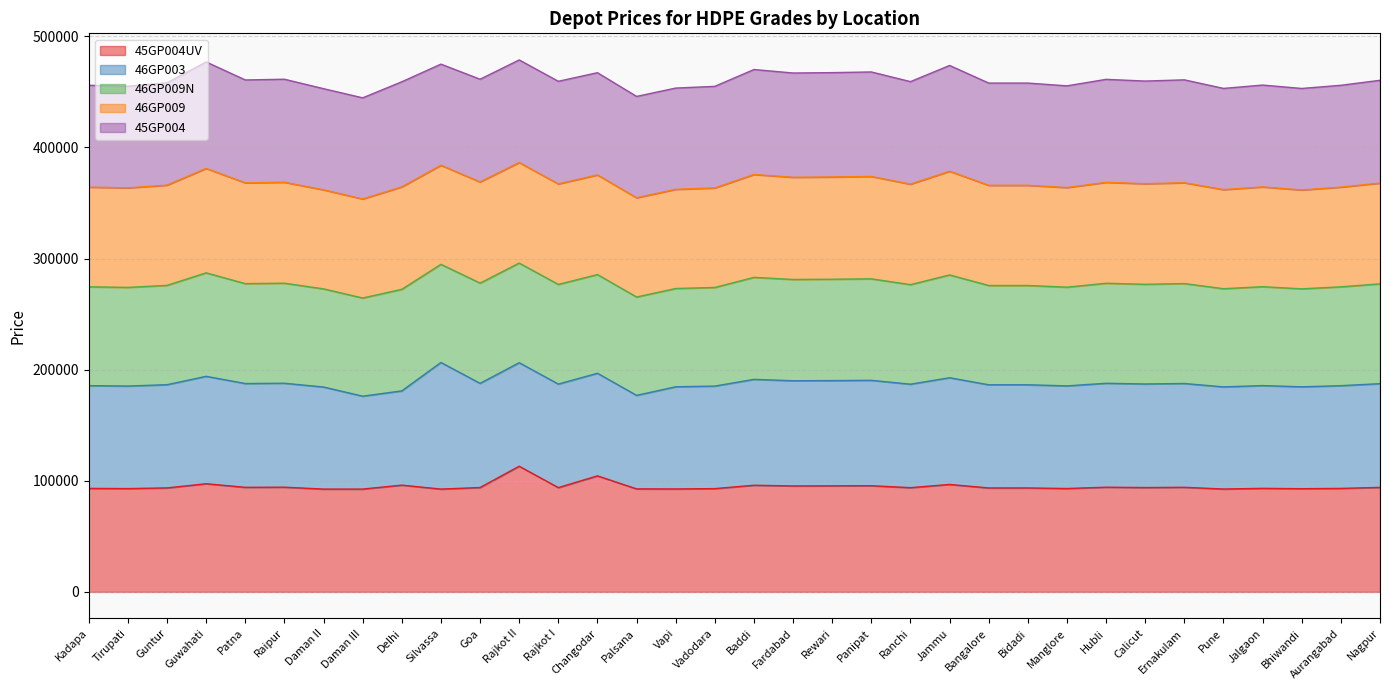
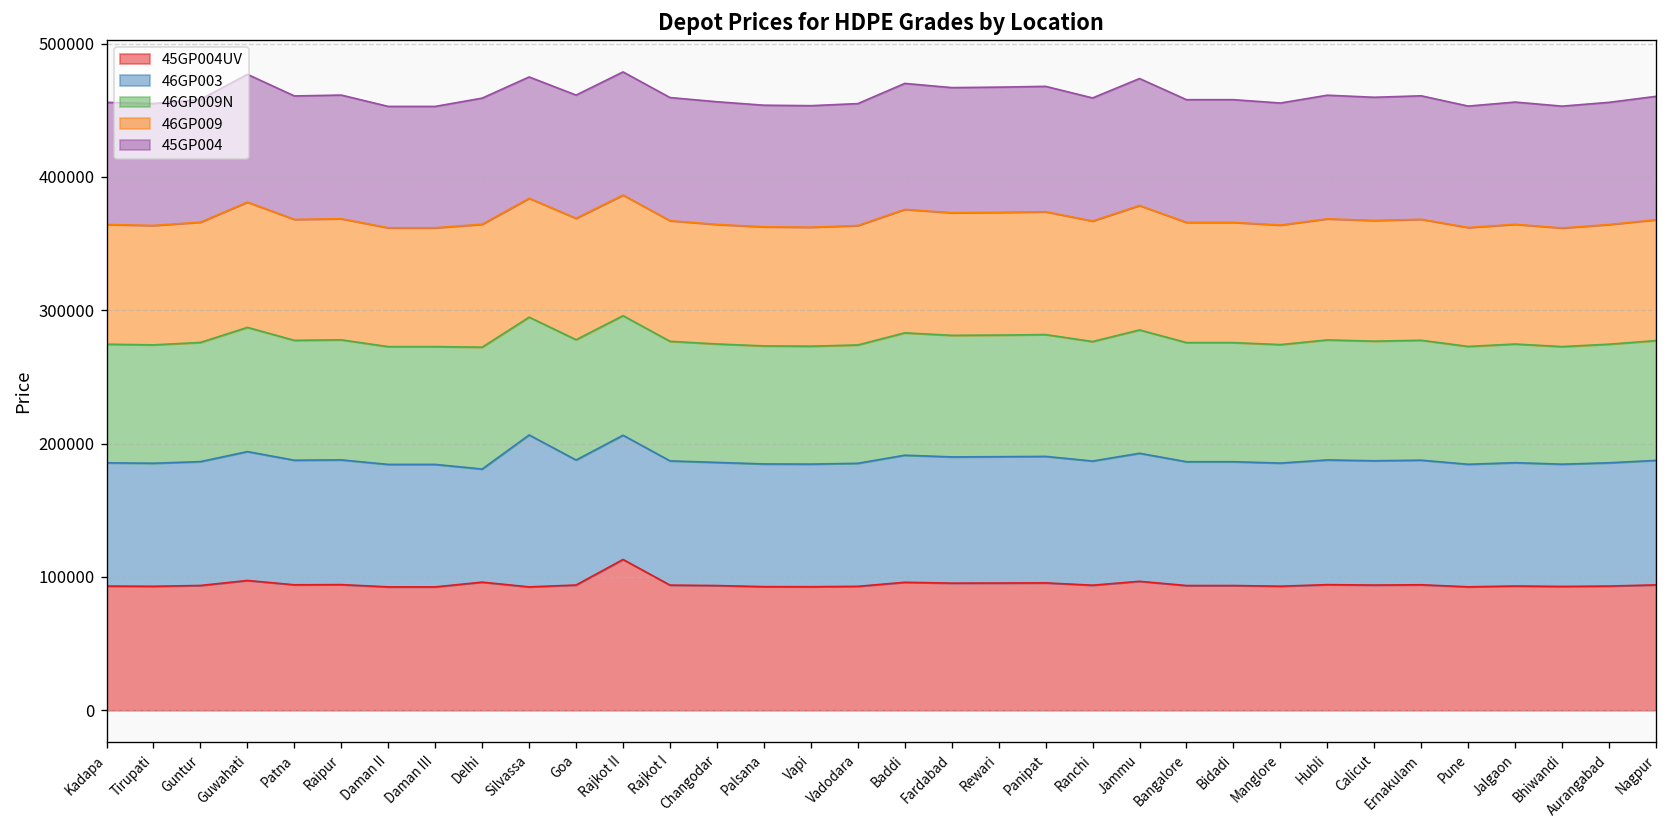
  {
    "45GP004UV": {
      "Kadapa": 93000,
      "Tirupati": 93000,
      "Guntur": 94000,
      "Guwahati": 97000,
      "Patna": 94000,
      "Raipur": 94000,
      "Daman II": 93000,
      "Daman III": 93000,
      "Delhi": 96000,
      "Silvassa": 93000,
      "Goa": 94000,
      "Rajkot II": 113000,
      "Rajkot I": 94000,
-     "Changodar": 104000,
+     "Changodar": 94000,
      "Palsana": 93000,
      "Vapi": 93000,
      "Vadodara": 93000,
      "Baddi": 96000,
      "Fardabad": 95000,
      "Rewari": 95000,
      "Panipat": 96000,
      "Ranchi": 94000,
      "Jammu": 97000,
      "Bangalore": 94000,
      "Bidadi": 94000,
      "Manglore": 93000,
      "Hubli": 94000,
      "Calicut": 94000,
      "Ernakulam": 94000,
      "Pune": 93000,
      "Jalgaon": 93000,
      "Bhiwandi": 93000,
      "Aurangabad": 93000,
      "Nagpur": 94000
    },
    "46GP003": {
      "Kadapa": 92000,
      "Tirupati": 92000,
      "Guntur": 93000,
      "Guwahati": 97000,
      "Patna": 93000,
      "Raipur": 94000,
      "Daman II": 92000,
-     "Daman III": 84000,
+     "Daman III": 92000,
      "Delhi": 85000,
      "Silvassa": 114000,
      "Goa": 94000,
      "Rajkot II": 93000,
      "Rajkot I": 93000,
      "Changodar": 92000,
-     "Palsana": 84000,
+     "Palsana": 92000,
      "Vapi": 92000,
      "Vadodara": 92000,
      "Baddi": 95000,
      "Fardabad": 95000,
      "Rewari": 95000,
      "Panipat": 95000,
      "Ranchi": 93000,
      "Jammu": 96000,
      "Bangalore": 93000,
      "Bidadi": 93000,
      "Manglore": 92000,
      "Hubli": 94000,
      "Calicut": 93000,
      "Ernakulam": 93000,
      "Pune": 92000,
      "Jalgaon": 93000,
      "Bhiwandi": 92000,
      "Aurangabad": 92000,
      "Nagpur": 93000
    },
    "46GP009N": {
      "Kadapa": 89000,
      "Tirupati": 89000,
      "Guntur": 89000,
      "Guwahati": 93000,
      "Patna": 90000,
      "Raipur": 90000,
      "Daman II": 88000,
      "Daman III": 88000,
      "Delhi": 91000,
      "Silvassa": 88000,
      "Goa": 90000,
      "Rajkot II": 90000,
      "Rajkot I": 90000,
      "Changodar": 89000,
      "Palsana": 89000,
      "Vapi": 88000,
      "Vadodara": 89000,
      "Baddi": 92000,
      "Fardabad": 91000,
      "Rewari": 91000,
      "Panipat": 91000,
      "Ranchi": 90000,
      "Jammu": 93000,
      "Bangalore": 89000,
      "Bidadi": 89000,
      "Manglore": 89000,
      "Hubli": 90000,
      "Calicut": 90000,
      "Ernakulam": 90000,
      "Pune": 88000,
      "Jalgaon": 89000,
      "Bhiwandi": 88000,
      "Aurangabad": 89000,
      "Nagpur": 90000
    },
    "46GP009": {
      "Kadapa": 90000,
      "Tirupati": 90000,
      "Guntur": 90000,
      "Guwahati": 94000,
      "Patna": 91000,
      "Raipur": 91000,
      "Daman II": 89000,
      "Daman III": 89000,
      "Delhi": 92000,
      "Silvassa": 89000,
      "Goa": 91000,
      "Rajkot II": 90000,
      "Rajkot I": 90000,
      "Changodar": 90000,
      "Palsana": 89000,
      "Vapi": 89000,
      "Vadodara": 90000,
      "Baddi": 93000,
      "Fardabad": 92000,
      "Rewari": 92000,
      "Panipat": 92000,
      "Ranchi": 90000,
      "Jammu": 93000,
      "Bangalore": 90000,
      "Bidadi": 90000,
      "Manglore": 90000,
      "Hubli": 91000,
      "Calicut": 91000,
      "Ernakulam": 91000,
      "Pune": 89000,
      "Jalgaon": 90000,
      "Bhiwandi": 89000,
      "Aurangabad": 90000,
      "Nagpur": 91000
    },
    "45GP004": {
      "Kadapa": 92000,
      "Patna": 93000,
      "Raipur": 93000,
      "Daman II": 91000,
      "Daman III": 91000,
      "Delhi": 95000,
      "Silvassa": 91000,
      "Goa": 92000,
      "Rajkot II": 92000,
      "Rajkot I": 92000,
      "Changodar": 92000,
      "Palsana": 91000,
      "Vapi": 91000,
      "Vadodara": 91000,
      "Baddi": 94000,
      "Fardabad": 94000,
      "Rewari": 94000,
      "Panipat": 94000,
      "Ranchi": 92000,
      "Jammu": 95000,
      "Bangalore": 92000,
      "Bidadi": 92000,
      "Manglore": 92000,
      "Hubli": 93000,
      "Calicut": 92000,
      "Ernakulam": 93000,
      "Pune": 91000,
      "Jalgaon": 92000,
      "Bhiwandi": 91000,
      "Aurangabad": 92000,
      "Nagpur": 93000
    }
  }
